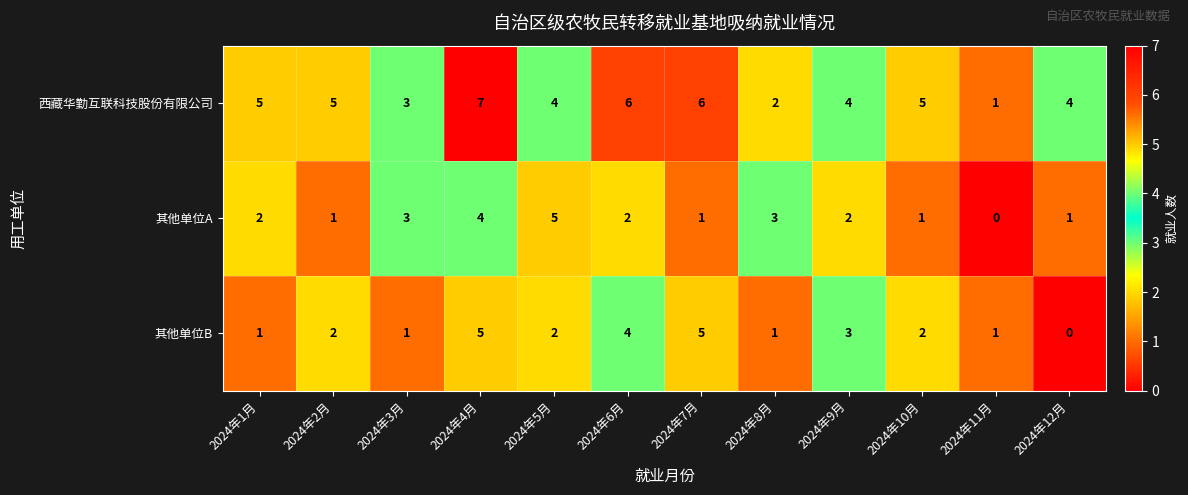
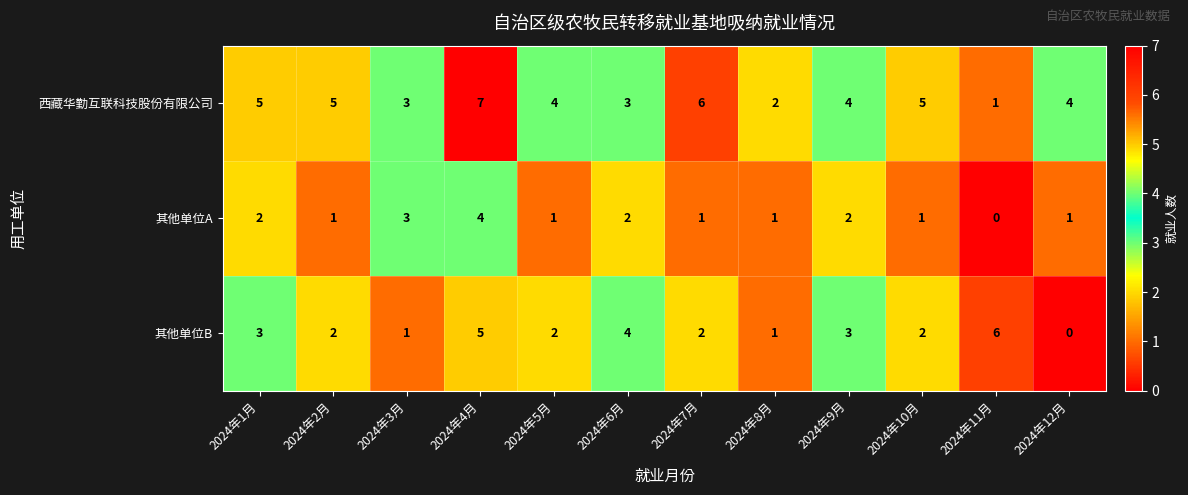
  {
    "西藏华勤互联科技股份有限公司": {
      "2024年1月": 5,
      "2024年2月": 5,
      "2024年3月": 3,
      "2024年4月": 7,
      "2024年5月": 4,
-     "2024年6月": 6,
+     "2024年6月": 3,
      "2024年7月": 6,
      "2024年8月": 2,
      "2024年9月": 4,
      "2024年10月": 5,
      "2024年11月": 1,
      "2024年12月": 4
    },
    "其他单位A": {
      "2024年1月": 2,
      "2024年2月": 1,
      "2024年3月": 3,
      "2024年4月": 4,
-     "2024年5月": 5,
+     "2024年5月": 1,
      "2024年6月": 2,
      "2024年7月": 1,
-     "2024年8月": 3,
+     "2024年8月": 1,
      "2024年9月": 2,
      "2024年10月": 1,
      "2024年11月": 0,
      "2024年12月": 1
    },
    "其他单位B": {
-     "2024年1月": 1,
+     "2024年1月": 3,
      "2024年2月": 2,
      "2024年3月": 1,
      "2024年4月": 5,
      "2024年5月": 2,
      "2024年6月": 4,
-     "2024年7月": 5,
+     "2024年7月": 2,
      "2024年8月": 1,
      "2024年9月": 3,
      "2024年10月": 2,
-     "2024年11月": 1,
+     "2024年11月": 6,
      "2024年12月": 0
    }
  }
